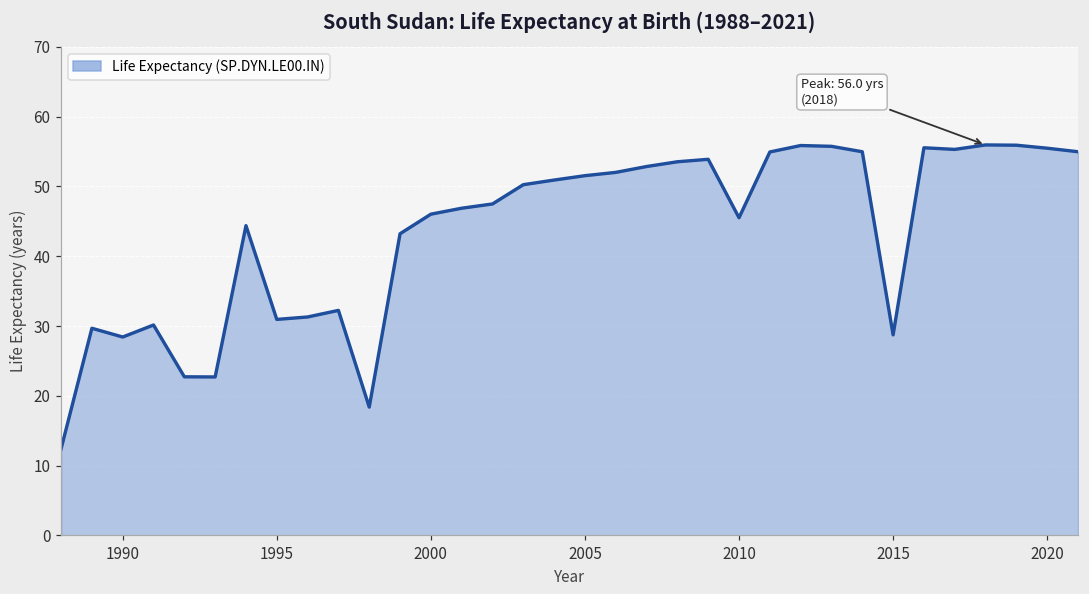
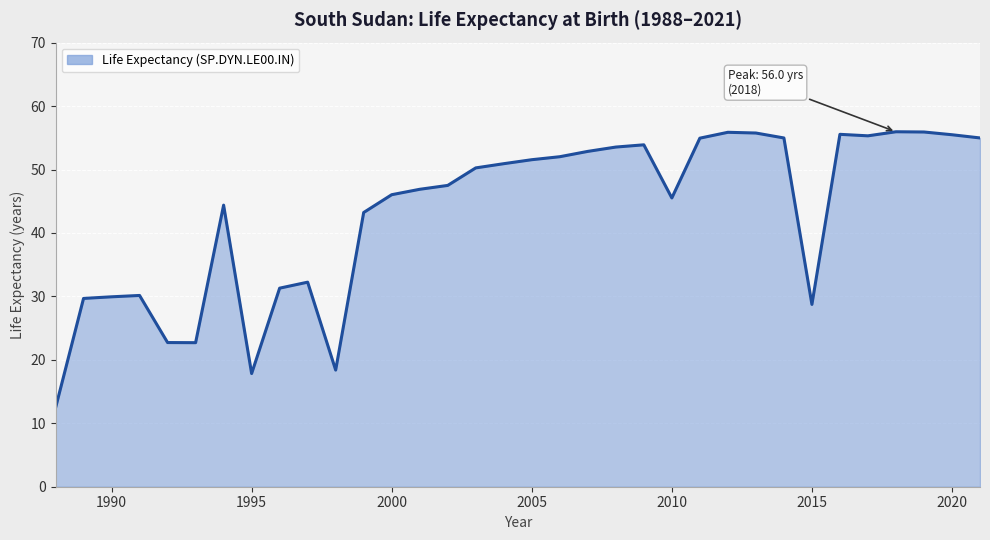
  {
-   "1990": 28,
-   "1995": 31,
+   "1990": 30,
+   "1995": 18,
    "2000": 46,
    "2005": 52,
    "2010": 46,
    "2015": 29,
    "2020": 55
  }
